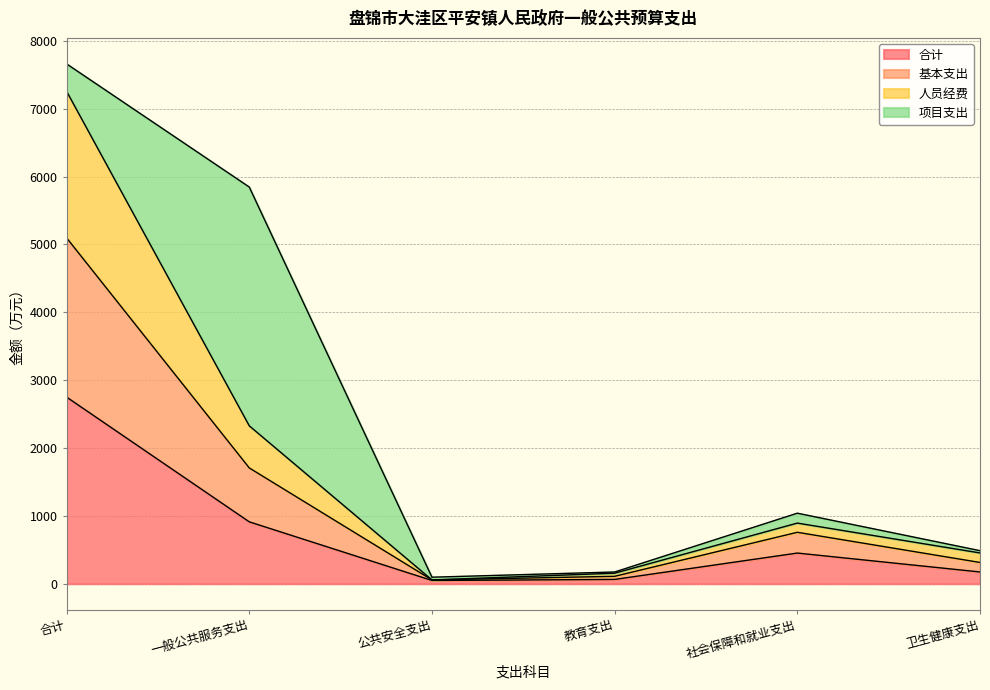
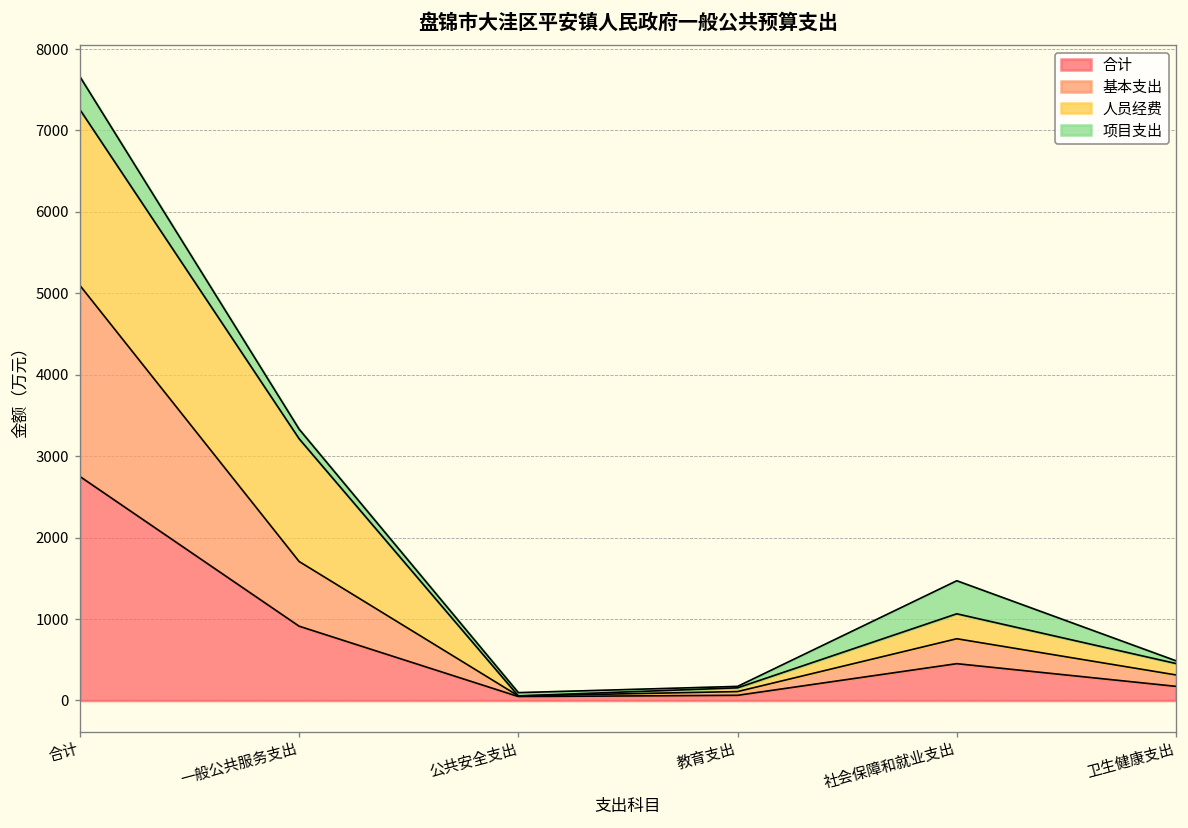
  {
    "人员经费": {
      "合计": 2200,
-     "一般公共服务支出": 600,
-     "社会保障和就业支出": 100
+     "一般公共服务支出": 1500,
+     "社会保障和就业支出": 300
    },
    "项目支出": {
      "合计": 400,
-     "一般公共服务支出": 3500,
+     "一般公共服务支出": 100,
      "公共安全支出": 0,
-     "社会保障和就业支出": 100
+     "社会保障和就业支出": 400
    }
  }
